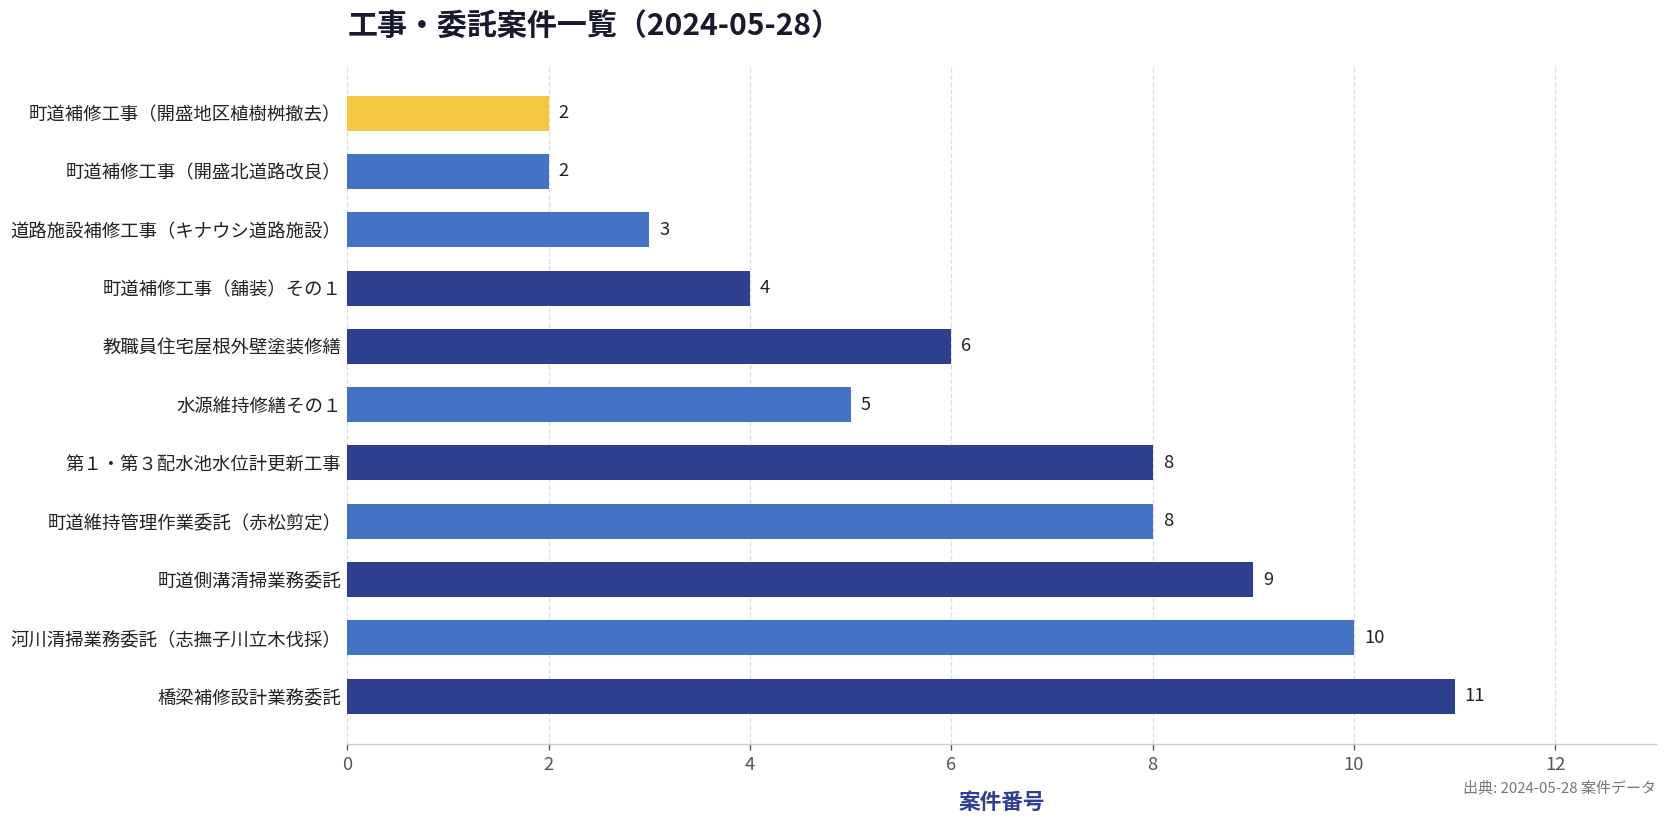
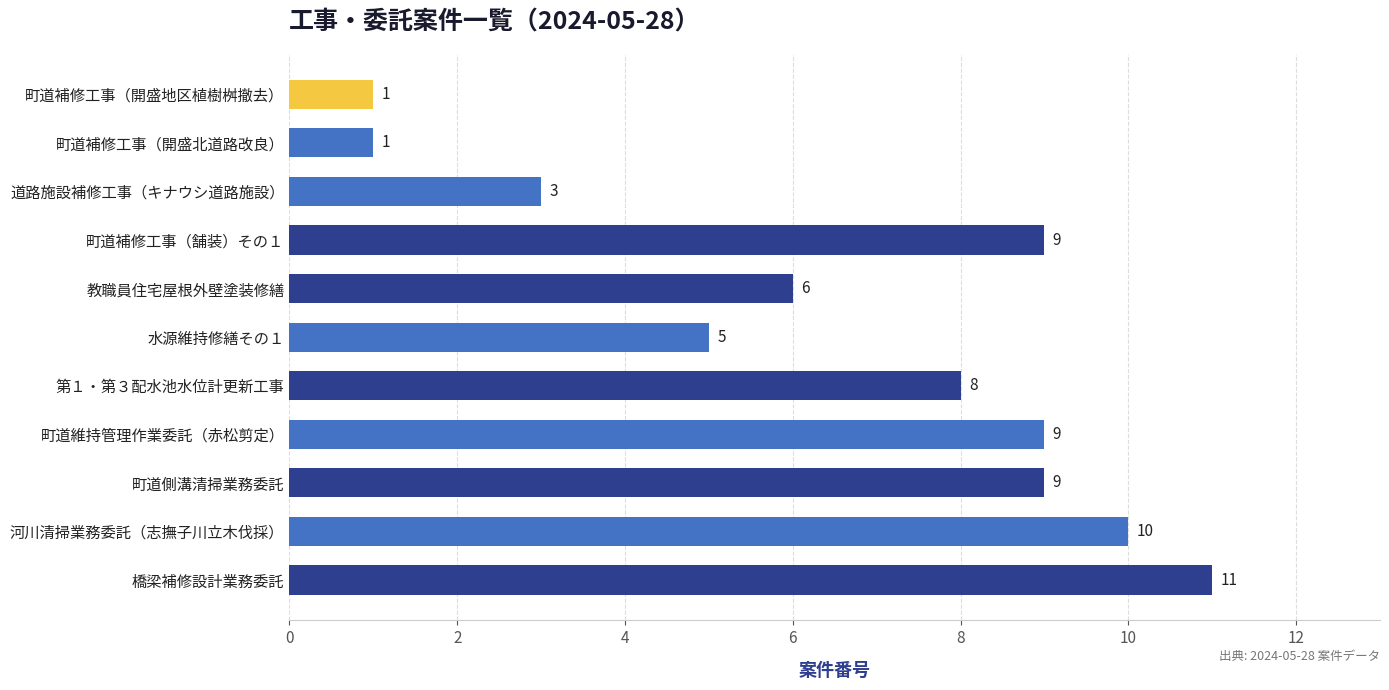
  {
-   "町道補修工事（開盛地区植樹桝撤去）": 2,
-   "町道補修工事（開盛北道路改良）": 2,
+   "町道補修工事（開盛地区植樹桝撤去）": 1,
+   "町道補修工事（開盛北道路改良）": 1,
    "道路施設補修工事（キナウシ道路施設）": 3,
-   "町道補修工事（舗装）その１": 4,
+   "町道補修工事（舗装）その１": 9,
    "教職員住宅屋根外壁塗装修繕": 6,
    "水源維持修繕その１": 5,
    "第１・第３配水池水位計更新工事": 8,
-   "町道維持管理作業委託（赤松剪定）": 8,
+   "町道維持管理作業委託（赤松剪定）": 9,
    "町道側溝清掃業務委託": 9,
    "河川清掃業務委託（志撫子川立木伐採）": 10,
    "橋梁補修設計業務委託": 11
  }
